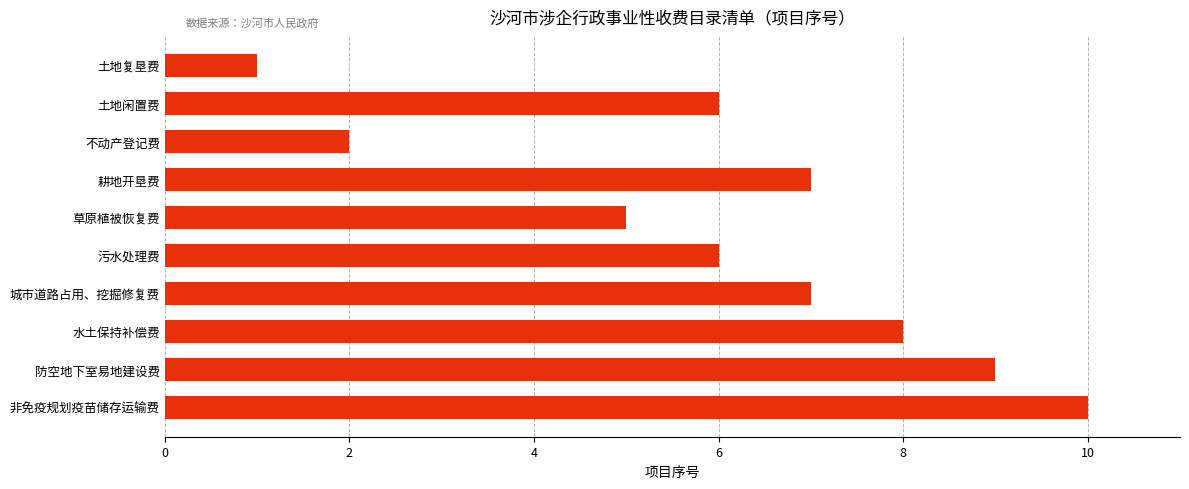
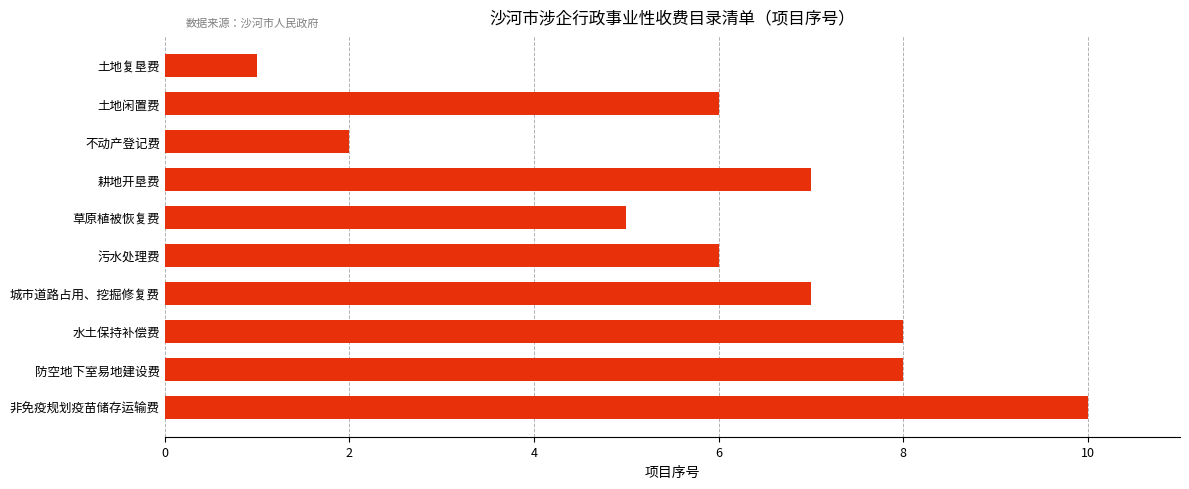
  {
    "土地复垦费": 1,
    "土地闲置费": 6,
    "不动产登记费": 2,
    "耕地开垦费": 7,
    "草原植被恢复费": 5,
    "污水处理费": 6,
    "城市道路占用、挖掘修复费": 7,
    "水土保持补偿费": 8,
-   "防空地下室易地建设费": 9,
+   "防空地下室易地建设费": 8,
    "非免疫规划疫苗储存运输费": 10
  }
